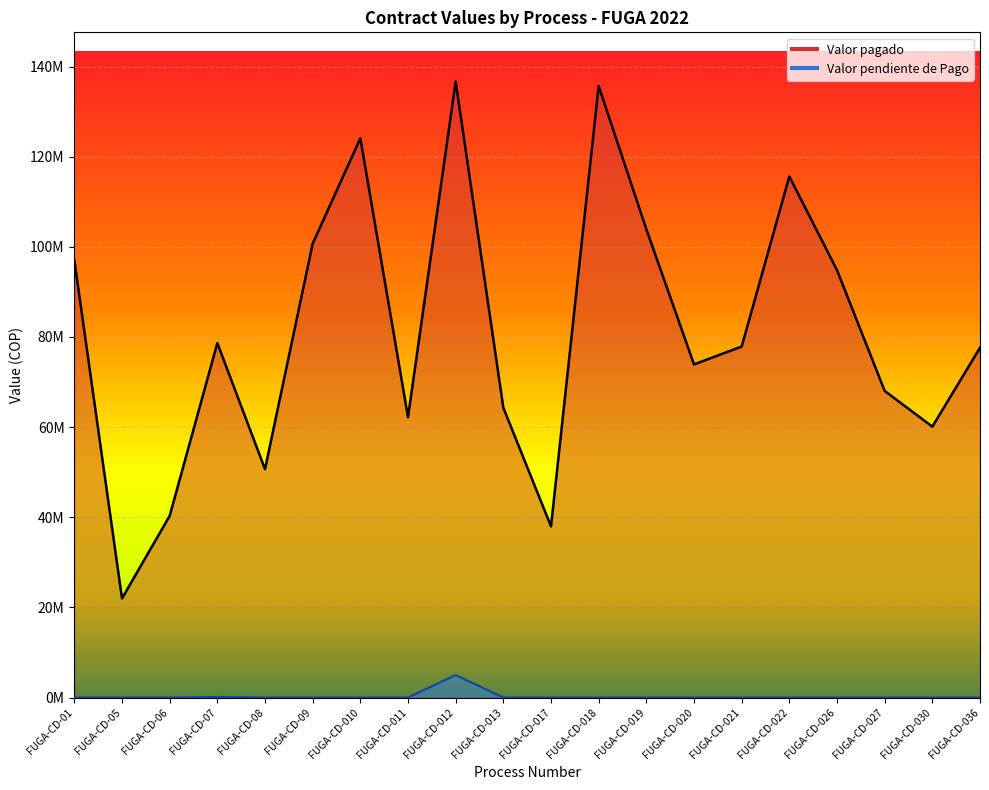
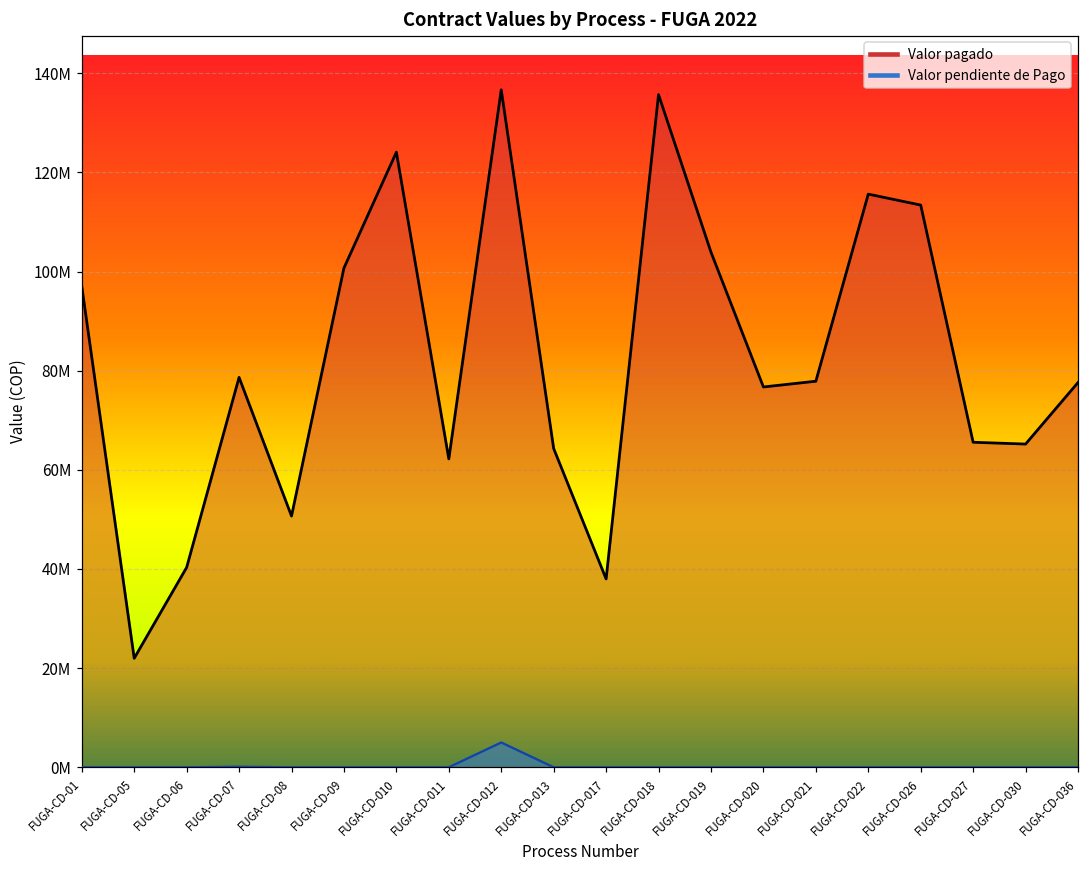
  {
    "Valor pagado": {
      "FUGA-CD-01": 97000000,
      "FUGA-CD-05": 22000000,
      "FUGA-CD-06": 40000000,
      "FUGA-CD-07": 79000000,
      "FUGA-CD-08": 51000000,
      "FUGA-CD-09": 101000000,
      "FUGA-CD-010": 124000000,
      "FUGA-CD-011": 62000000,
      "FUGA-CD-012": 137000000,
      "FUGA-CD-013": 64000000,
      "FUGA-CD-017": 38000000,
      "FUGA-CD-018": 136000000,
      "FUGA-CD-019": 104000000,
-     "FUGA-CD-020": 74000000,
+     "FUGA-CD-020": 77000000,
      "FUGA-CD-021": 78000000,
      "FUGA-CD-022": 116000000,
-     "FUGA-CD-026": 95000000,
-     "FUGA-CD-027": 68000000,
-     "FUGA-CD-030": 60000000,
+     "FUGA-CD-026": 113000000,
+     "FUGA-CD-027": 66000000,
+     "FUGA-CD-030": 65000000,
      "FUGA-CD-036": 78000000
    },
    "Valor pendiente de Pago": {
      "FUGA-CD-01": 0,
      "FUGA-CD-05": 0,
      "FUGA-CD-06": 0,
      "FUGA-CD-07": 0,
      "FUGA-CD-08": 0,
      "FUGA-CD-09": 0,
      "FUGA-CD-010": 0,
      "FUGA-CD-011": 0,
      "FUGA-CD-012": 5000000,
      "FUGA-CD-013": 0,
      "FUGA-CD-017": 0,
      "FUGA-CD-018": 0,
      "FUGA-CD-019": 0,
      "FUGA-CD-020": 0,
      "FUGA-CD-021": 0,
      "FUGA-CD-022": 0,
      "FUGA-CD-026": 0,
      "FUGA-CD-027": 0,
      "FUGA-CD-030": 0,
      "FUGA-CD-036": 0
    }
  }
